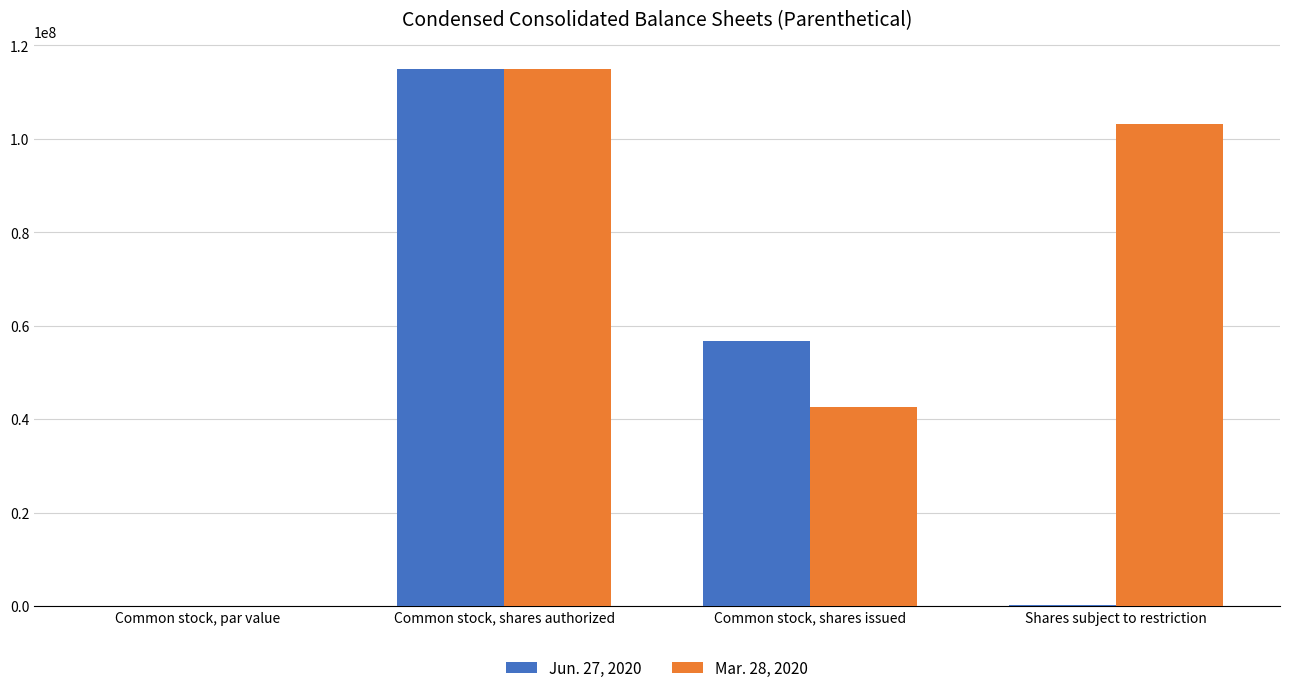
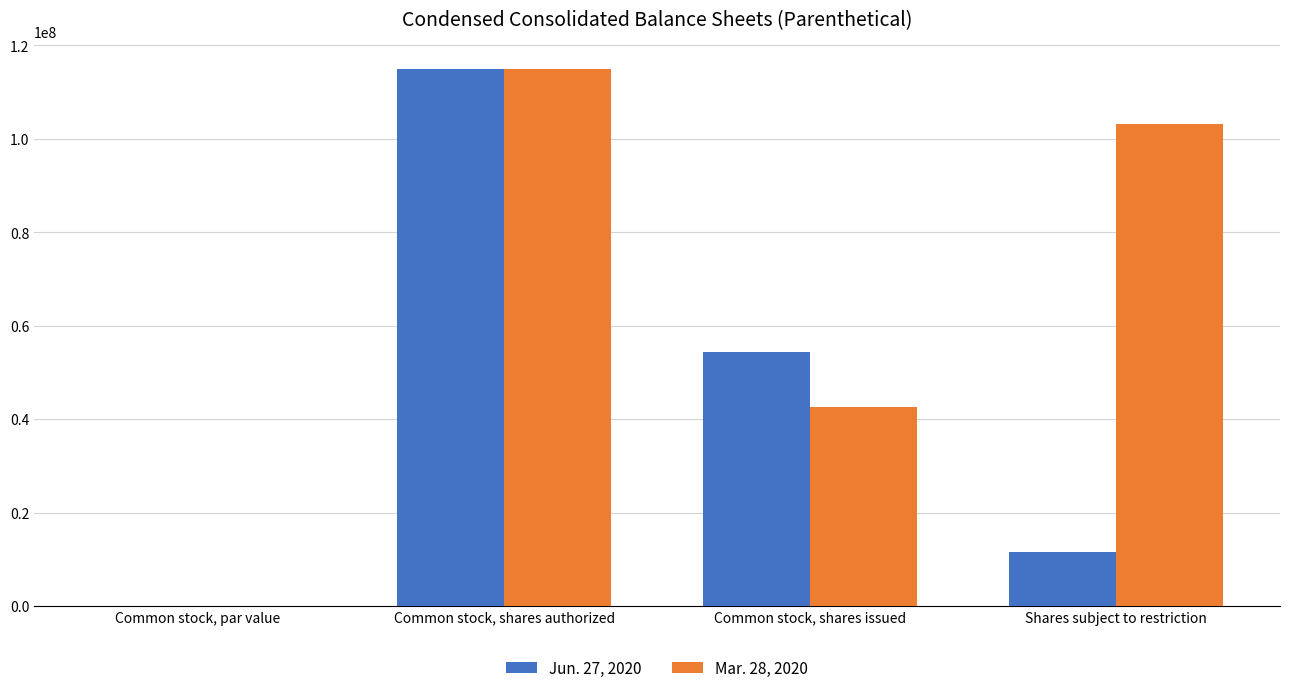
  {
    "Jun. 27, 2020": {
      "Common stock, shares authorized": 115000000,
-     "Common stock, shares issued": 57000000,
-     "Shares subject to restriction": 0
+     "Common stock, shares issued": 54000000,
+     "Shares subject to restriction": 12000000
    },
    "Mar. 28, 2020": {
      "Common stock, shares authorized": 115000000,
      "Common stock, shares issued": 43000000,
      "Shares subject to restriction": 103000000
    }
  }
